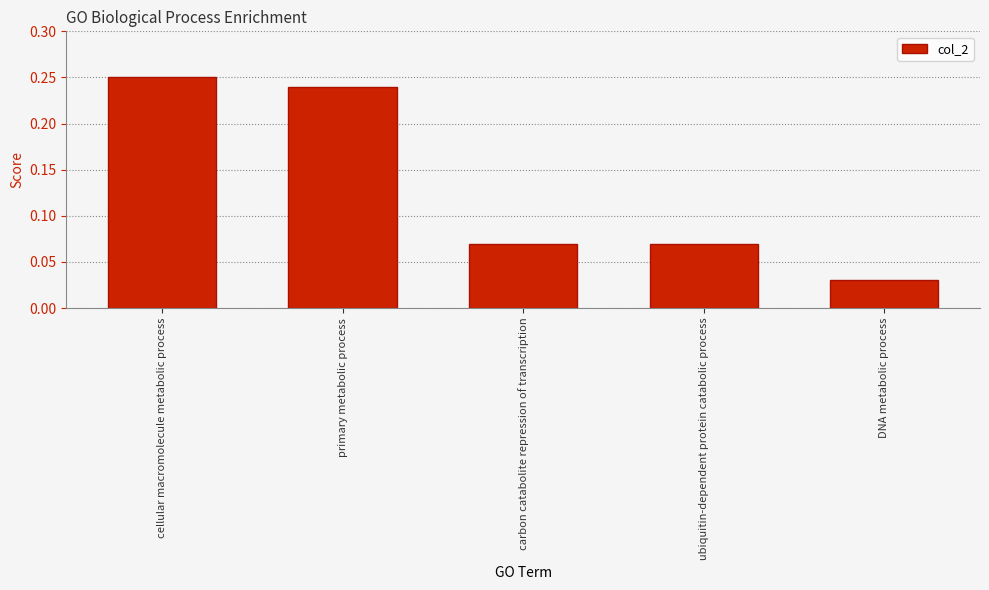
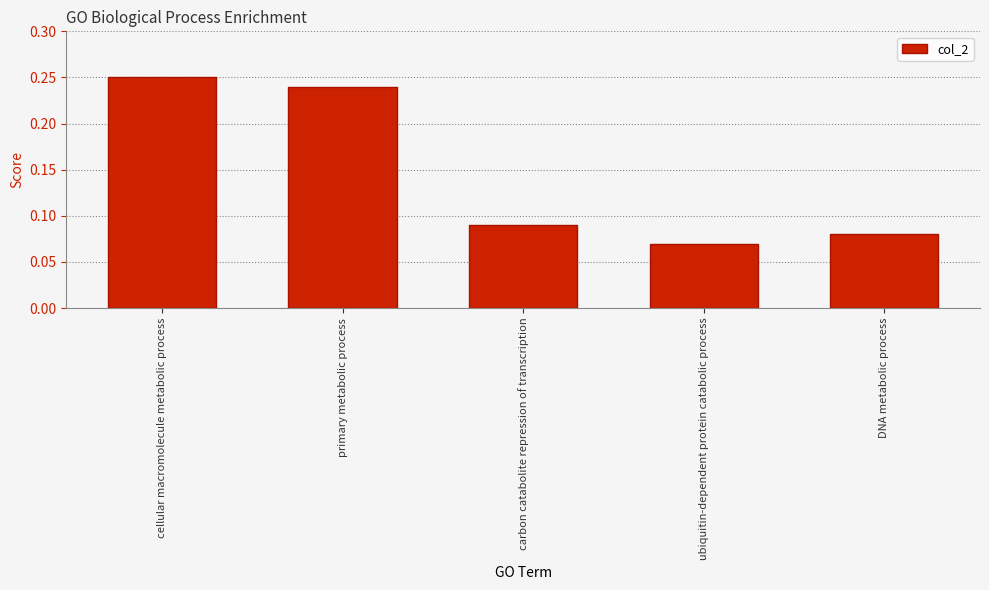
  {
    "cellular macromolecule metabolic process": 0.25,
    "primary metabolic process": 0.24,
-   "carbon catabolite repression of transcription": 0.07,
+   "carbon catabolite repression of transcription": 0.09,
    "ubiquitin-dependent protein catabolic process": 0.07,
-   "DNA metabolic process": 0.03
+   "DNA metabolic process": 0.08
  }
